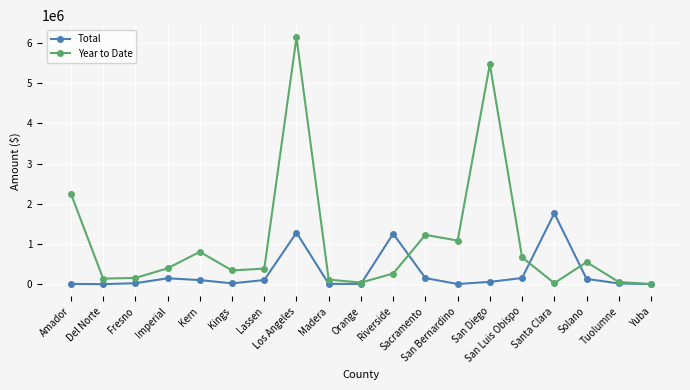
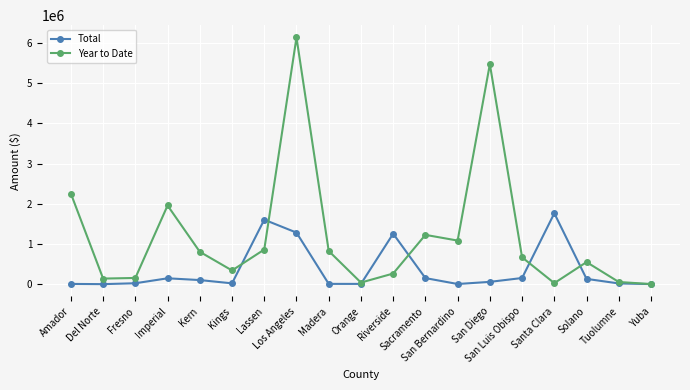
  {
    "Total": {
      "Amador": 0,
      "Del Norte": 0,
      "Fresno": 0,
      "Imperial": 100000,
      "Kern": 100000,
      "Kings": 0,
-     "Lassen": 100000,
+     "Lassen": 1600000,
      "Los Angeles": 1300000,
      "Madera": 0,
      "Riverside": 1300000,
      "Sacramento": 200000,
      "San Bernardino": 0,
      "San Diego": 100000,
      "San Luis Obispo": 200000,
      "Santa Clara": 1800000,
      "Solano": 100000
    },
    "Year to Date": {
      "Amador": 2300000,
      "Del Norte": 100000,
      "Fresno": 200000,
-     "Imperial": 400000,
+     "Imperial": 2000000,
      "Kern": 800000,
      "Kings": 300000,
-     "Lassen": 400000,
+     "Lassen": 900000,
      "Los Angeles": 6100000,
-     "Madera": 100000,
+     "Madera": 800000,
      "Riverside": 300000,
      "Sacramento": 1200000,
      "San Bernardino": 1100000,
      "San Diego": 5500000,
      "San Luis Obispo": 700000,
      "Santa Clara": 0,
      "Solano": 500000
    }
  }
